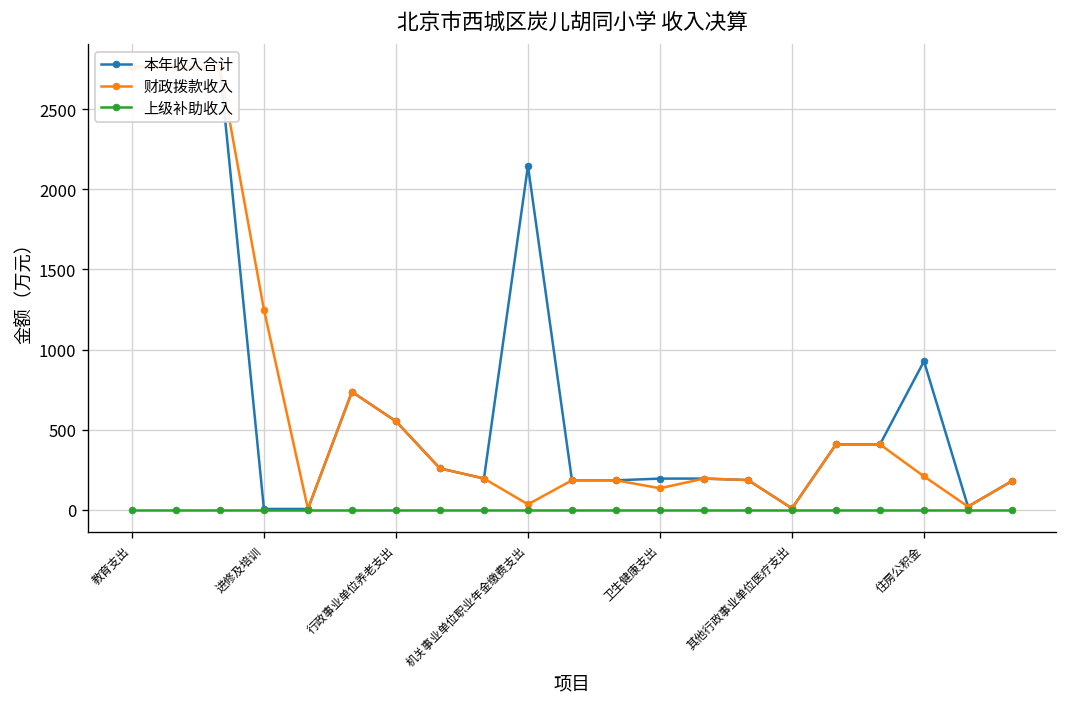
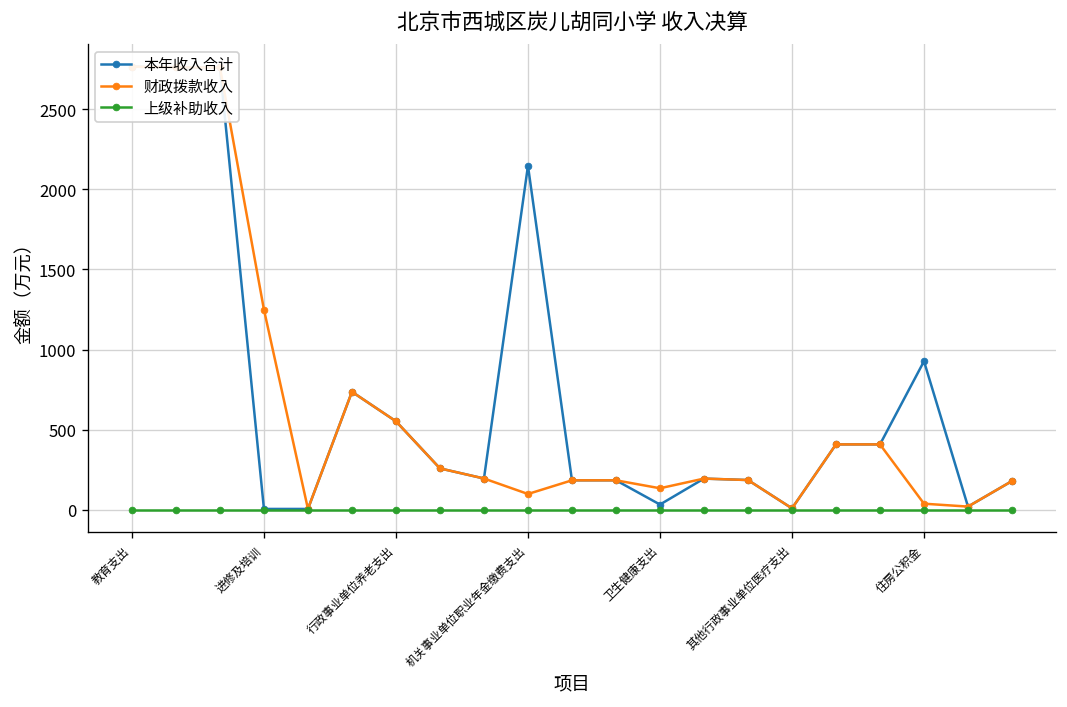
  {
    "本年收入合计": {
      "机关事业单位职业年金缴费支出": 2150,
-     "卫生健康支出": 190,
+     "卫生健康支出": 30,
      "住房公积金": 930
    },
    "财政拨款收入": {
      "进修及培训": 1250,
-     "机关事业单位职业年金缴费支出": 30,
+     "机关事业单位职业年金缴费支出": 100,
      "卫生健康支出": 130,
-     "住房公积金": 210
+     "住房公积金": 40
    },
    "上级补助收入": {
      "教育支出": 0,
      "行政事业单位养老支出": 0,
      "机关事业单位职业年金缴费支出": 0,
      "卫生健康支出": 0,
      "住房公积金": 0
    }
  }
